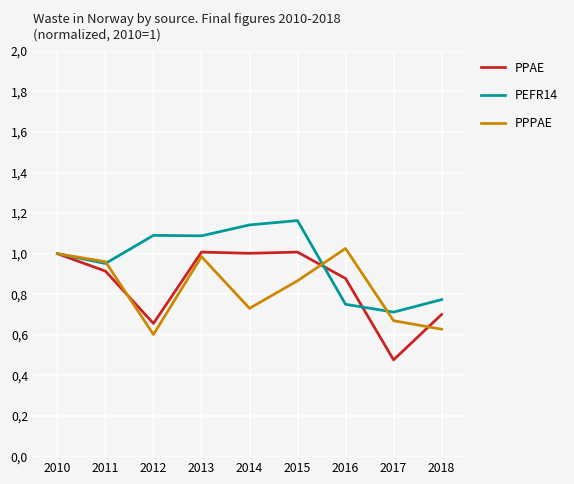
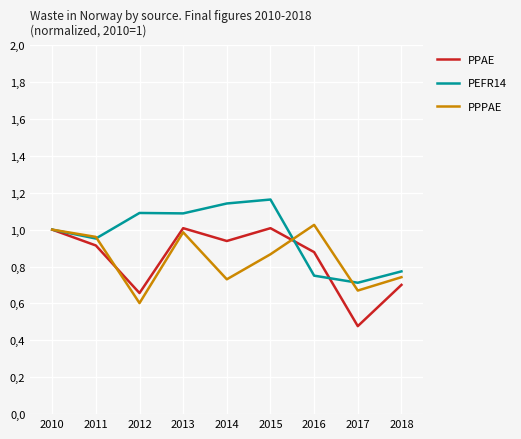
  {
    "PPAE": {
      "2011": 9.1,
      "2012": 6.6,
      "2013": 10.1,
-     "2014": 10.0,
+     "2014": 9.4,
      "2015": 10.1,
      "2016": 8.8,
      "2017": 4.8,
      "2018": 7.0
    },
    "PEFR14": {
      "2012": 10.9,
      "2013": 10.9,
      "2014": 11.4,
      "2015": 11.6,
      "2016": 7.5,
      "2017": 7.1,
      "2018": 7.7
    },
    "PPPAE": {
      "2012": 6.0,
      "2013": 9.9,
      "2014": 7.3,
      "2015": 8.7,
      "2016": 10.3,
      "2017": 6.7,
-     "2018": 6.3
+     "2018": 7.4
    }
  }
